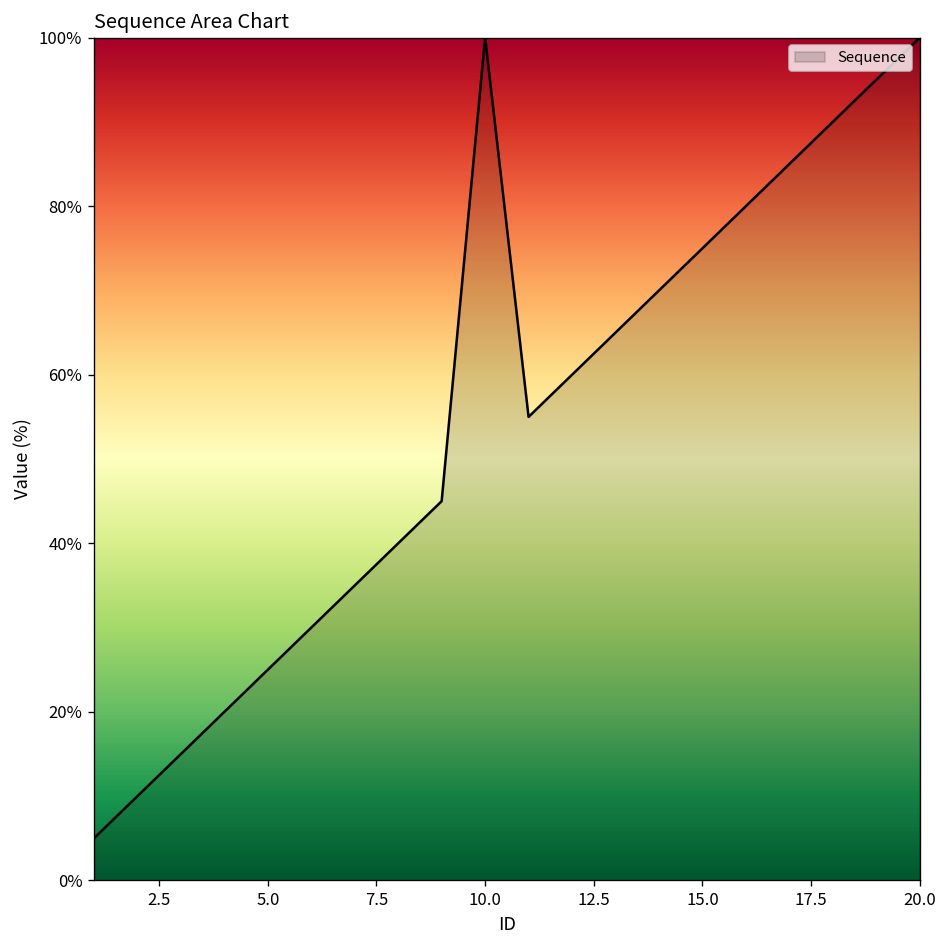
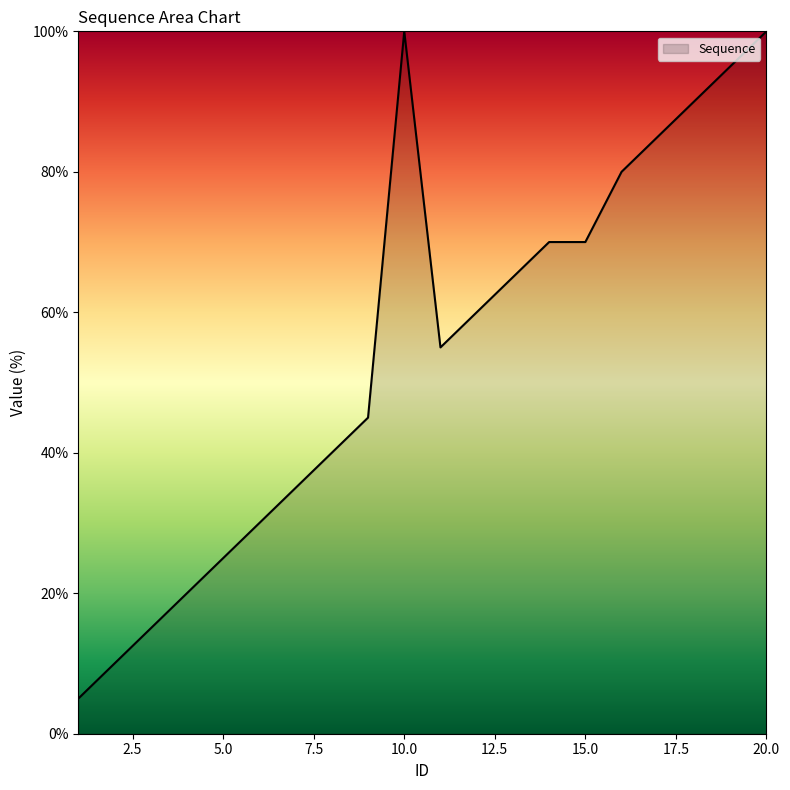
  {
    "5.0": "25%",
    "10.0": "100%",
-   "15.0": "75%",
+   "15.0": "70%",
    "20.0": "100%"
  }
